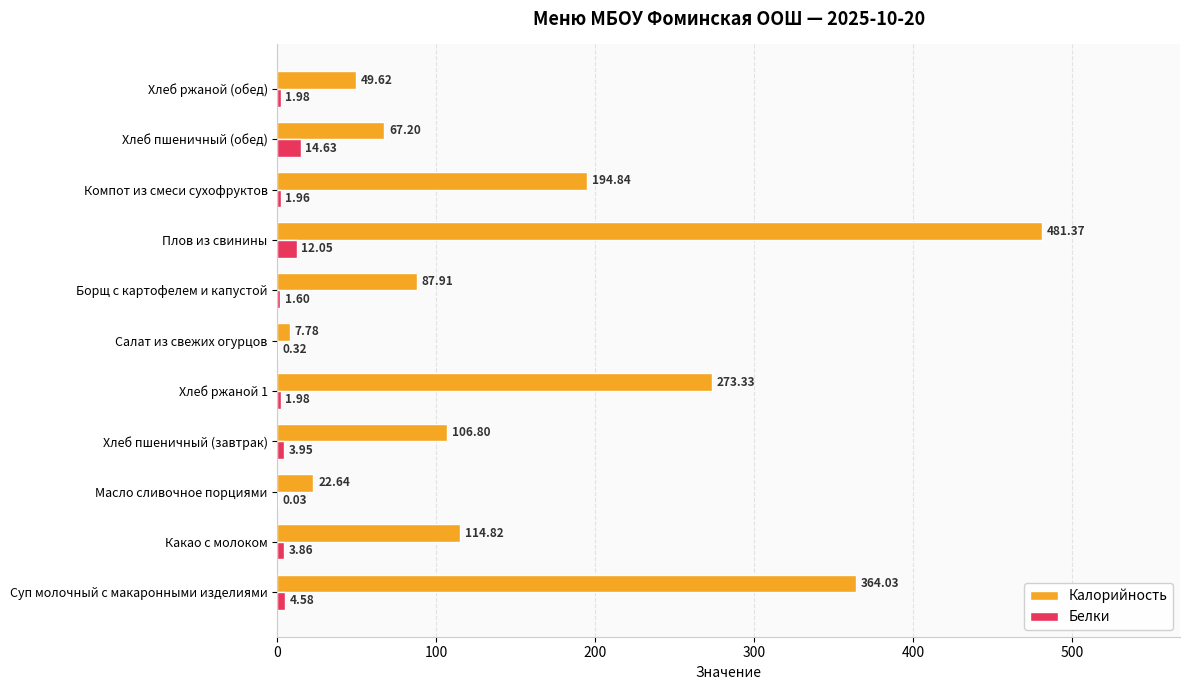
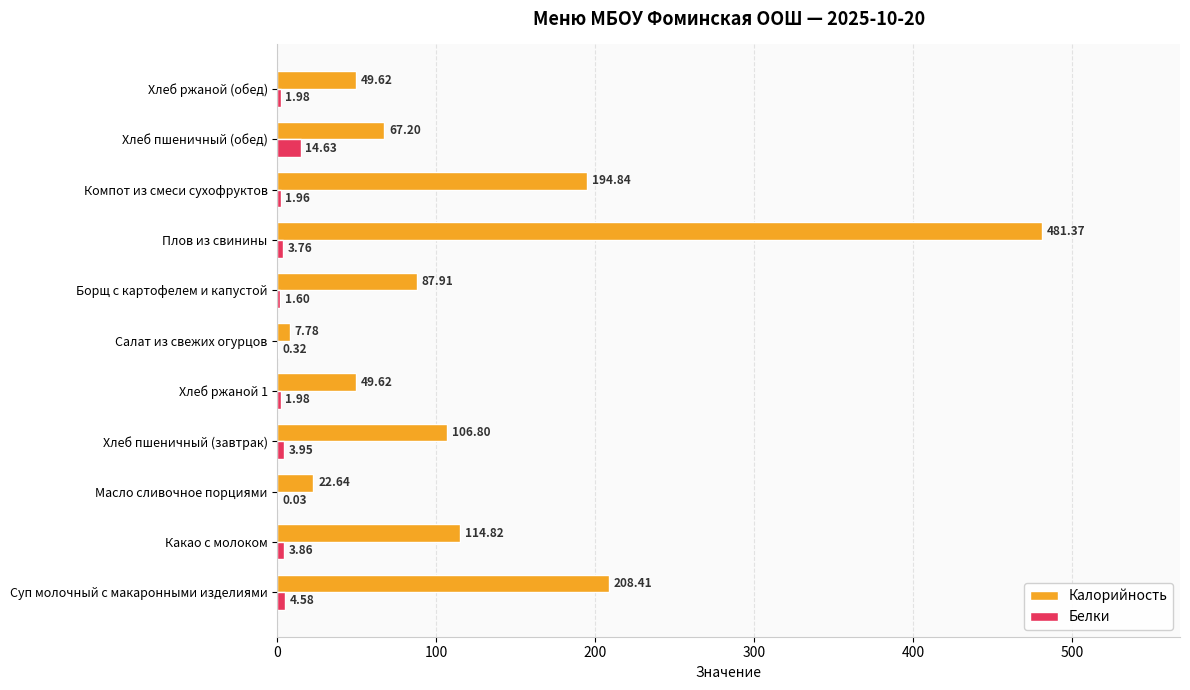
  {
    "Калорийность": {
      "Хлеб ржаной (обед)": 49.62,
      "Хлеб пшеничный (обед)": 67.20,
      "Компот из смеси сухофруктов": 194.84,
      "Плов из свинины": 481.37,
      "Борщ с картофелем и капустой": 87.91,
      "Салат из свежих огурцов": 7.78,
-     "Хлеб ржаной 1": 273.33,
+     "Хлеб ржаной 1": 49.62,
      "Хлеб пшеничный (завтрак)": 106.80,
      "Масло сливочное порциями": 22.64,
      "Какао с молоком": 114.82,
-     "Суп молочный с макаронными изделиями": 364.03
+     "Суп молочный с макаронными изделиями": 208.41
    },
    "Белки": {
      "Хлеб ржаной (обед)": 1.98,
      "Хлеб пшеничный (обед)": 14.63,
      "Компот из смеси сухофруктов": 1.96,
-     "Плов из свинины": 12.05,
+     "Плов из свинины": 3.76,
      "Борщ с картофелем и капустой": 1.60,
      "Салат из свежих огурцов": 0.32,
      "Хлеб ржаной 1": 1.98,
      "Хлеб пшеничный (завтрак)": 3.95,
      "Масло сливочное порциями": 0.03,
      "Какао с молоком": 3.86,
      "Суп молочный с макаронными изделиями": 4.58
    }
  }
